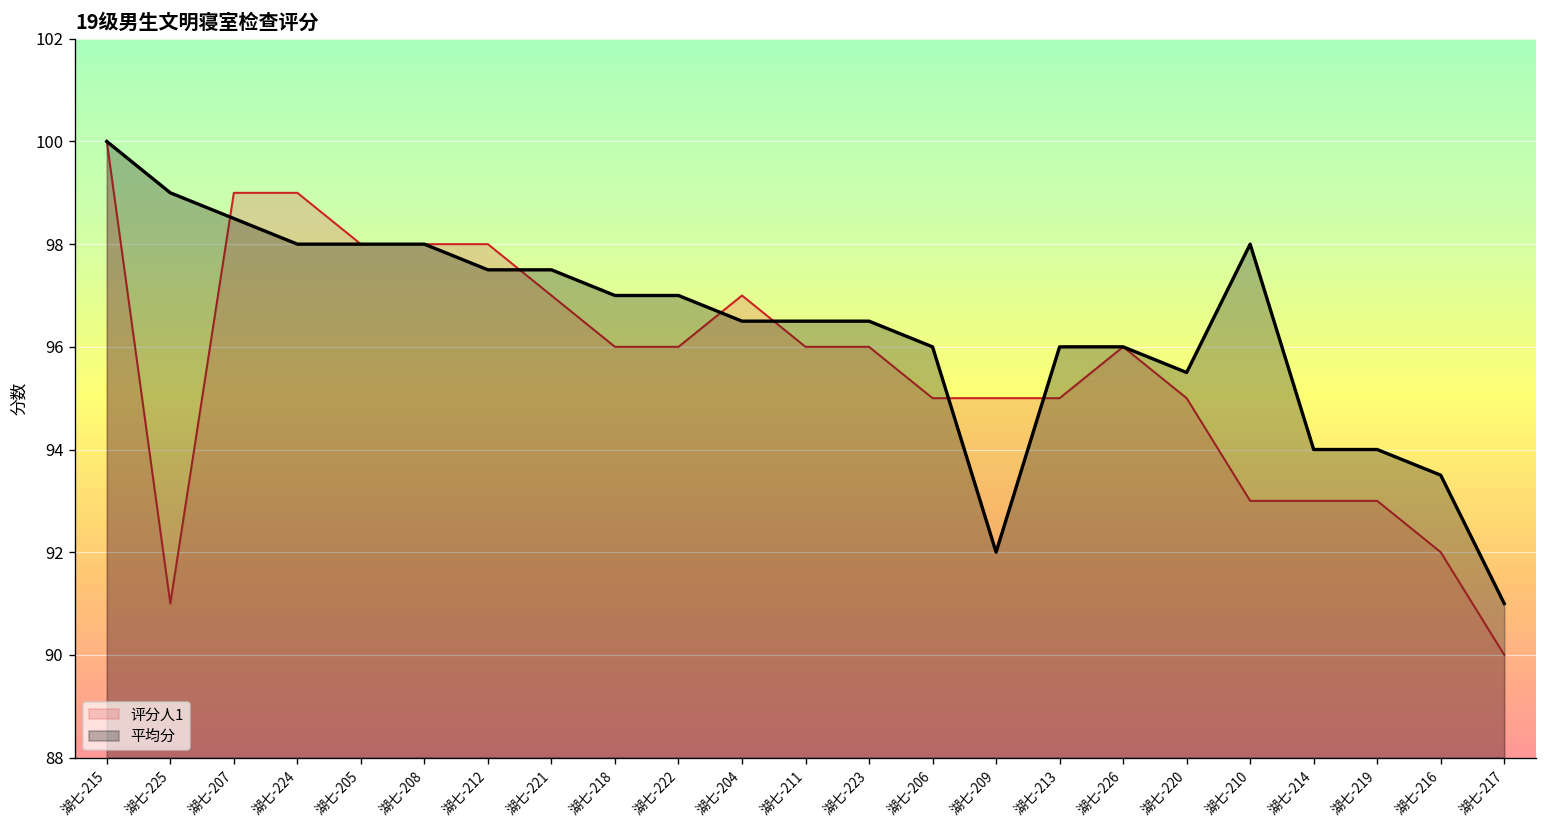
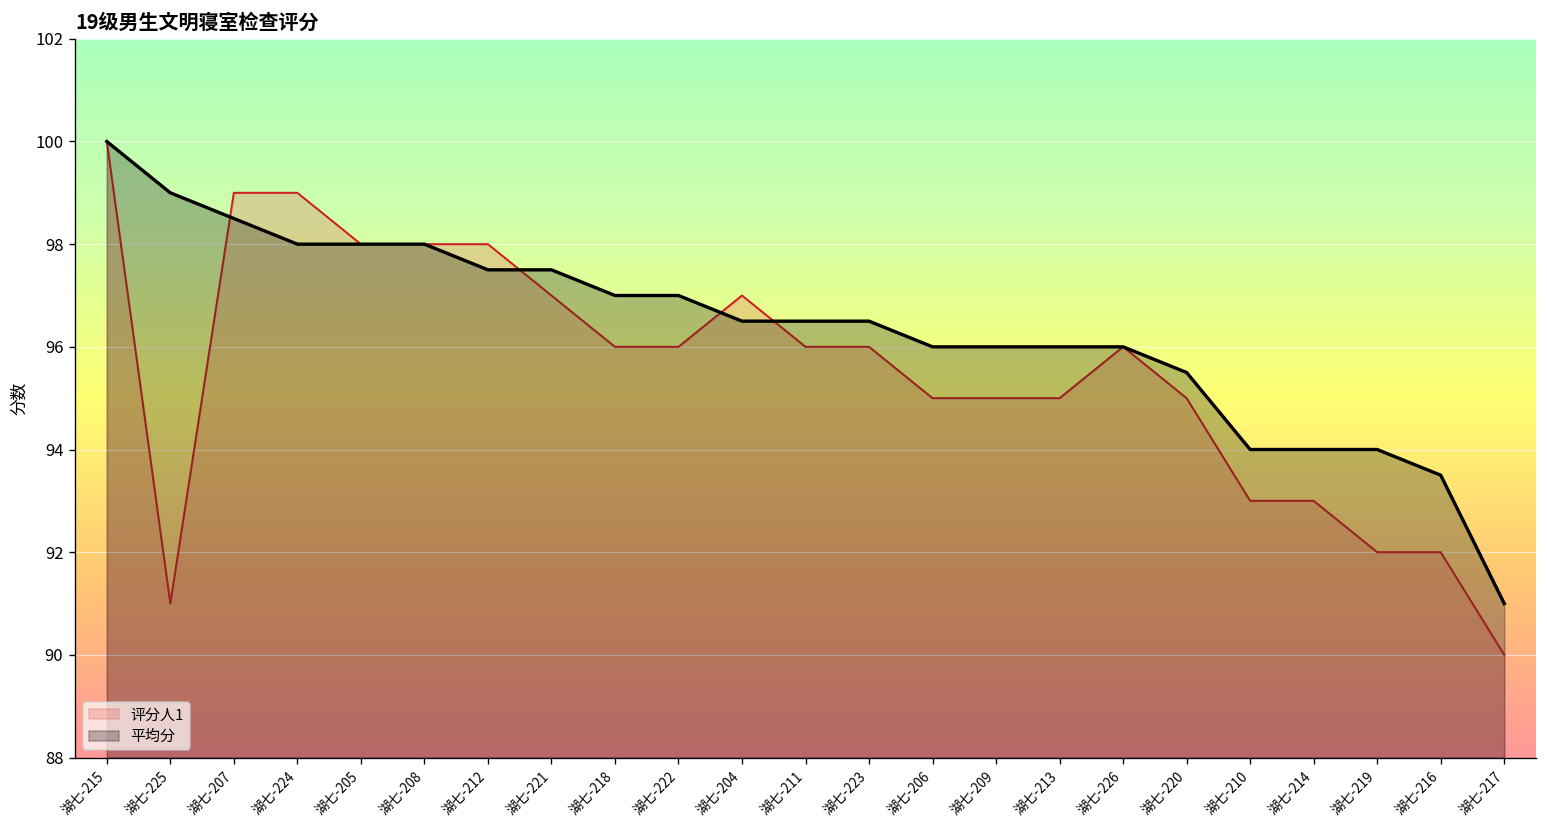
  {
    "评分人1": {
      "湖七-225": 91,
      "湖七-207": 99,
      "湖七-224": 99,
      "湖七-212": 98,
      "湖七-221": 97,
      "湖七-218": 96,
      "湖七-222": 96,
      "湖七-204": 97,
      "湖七-211": 96,
      "湖七-223": 96,
      "湖七-206": 95,
      "湖七-209": 95,
      "湖七-213": 95,
      "湖七-220": 95,
      "湖七-210": 93,
      "湖七-214": 93,
-     "湖七-219": 93,
+     "湖七-219": 92,
      "湖七-216": 92,
      "湖七-217": 90
    },
    "平均分": {
      "湖七-225": 99,
      "湖七-207": 98.5,
      "湖七-224": 98,
      "湖七-212": 97.5,
      "湖七-221": 97.5,
      "湖七-218": 97,
      "湖七-222": 97,
      "湖七-204": 96.5,
      "湖七-211": 96.5,
      "湖七-223": 96.5,
      "湖七-206": 96,
-     "湖七-209": 92,
+     "湖七-209": 96,
      "湖七-213": 96,
      "湖七-220": 95.5,
-     "湖七-210": 98,
+     "湖七-210": 94,
      "湖七-214": 94,
      "湖七-219": 94,
      "湖七-216": 93.5,
      "湖七-217": 91
    }
  }
